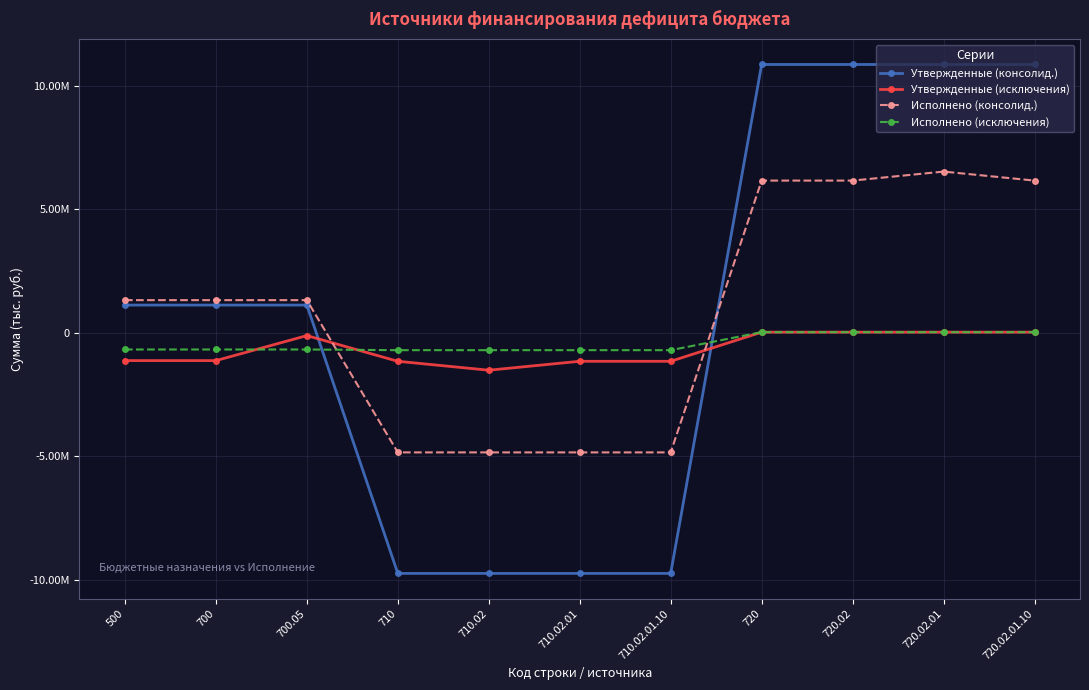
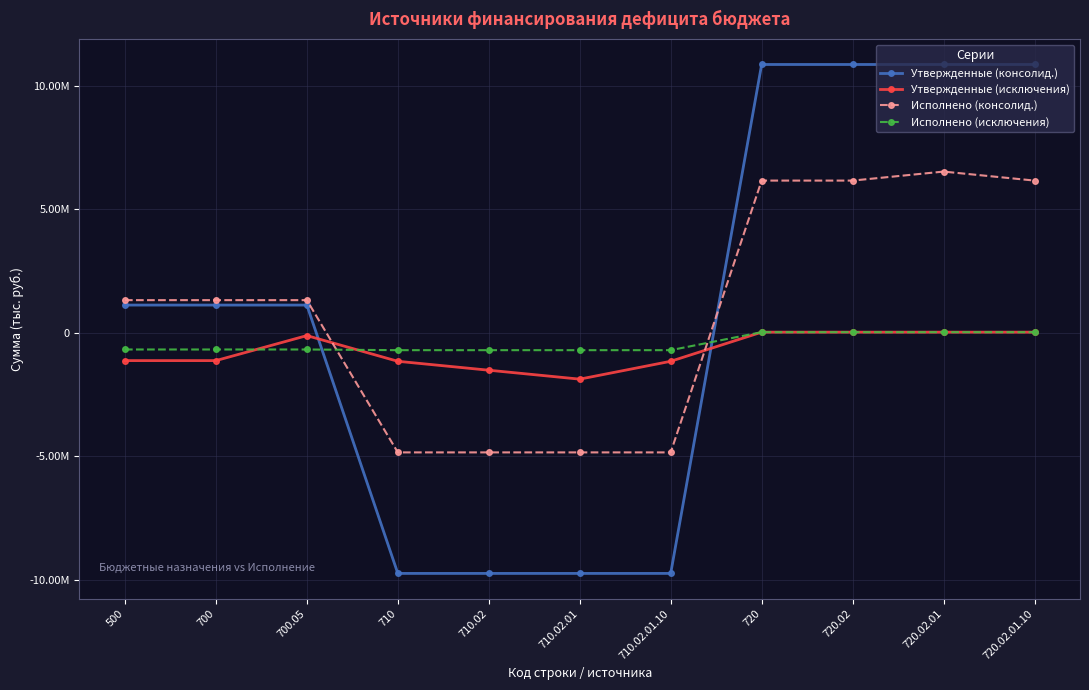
  {
    "Утвержденные (консолид.)": {
      "500": 1100000,
      "700": 1100000,
      "700.05": 1100000,
      "710": -9700000,
      "710.02": -9700000,
      "710.02.01": -9700000,
      "710.02.01.10": -9700000,
      "720": 10900000,
      "720.02": 10900000
    },
    "Утвержденные (исключения)": {
      "500": -1100000,
      "700": -1100000,
      "700.05": -100000,
      "710": -1200000,
      "710.02": -1500000,
-     "710.02.01": -1200000,
+     "710.02.01": -1900000,
      "710.02.01.10": -1200000
    },
    "Исполнено (консолид.)": {
      "500": 1300000,
      "700": 1300000,
      "700.05": 1300000,
      "710": -4800000,
      "710.02": -4800000,
      "710.02.01": -4800000,
      "710.02.01.10": -4800000,
      "720": 6200000,
      "720.02": 6200000,
      "720.02.01": 6500000,
      "720.02.01.10": 6200000
    },
    "Исполнено (исключения)": {
      "500": -700000,
      "700": -700000,
      "700.05": -700000,
      "710": -700000,
      "710.02": -700000,
      "710.02.01": -700000,
      "710.02.01.10": -700000
    }
  }
